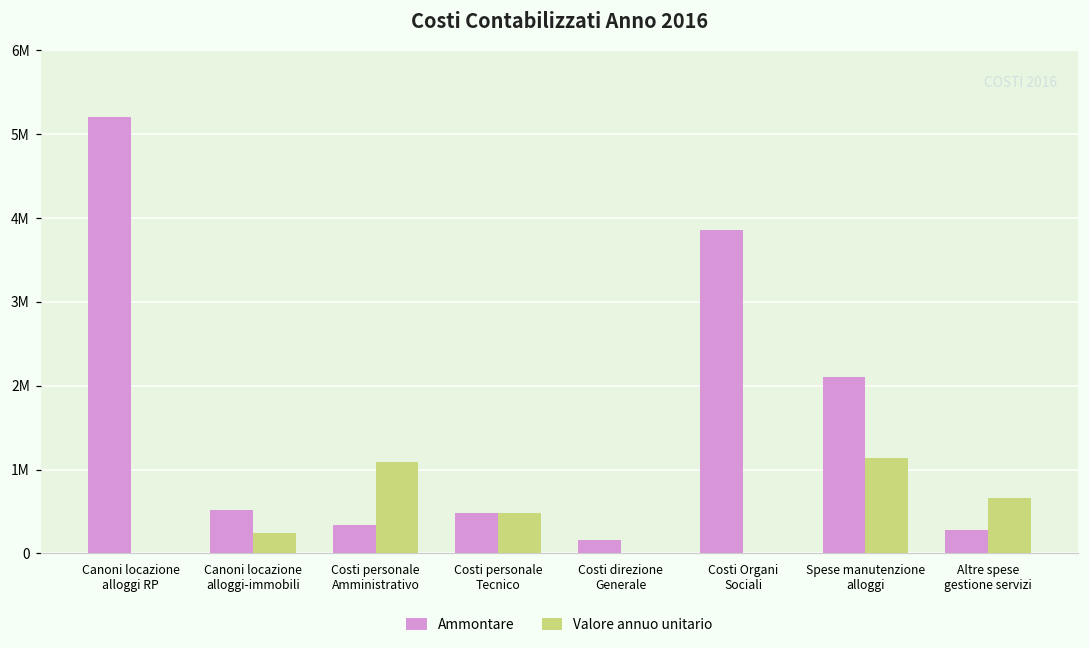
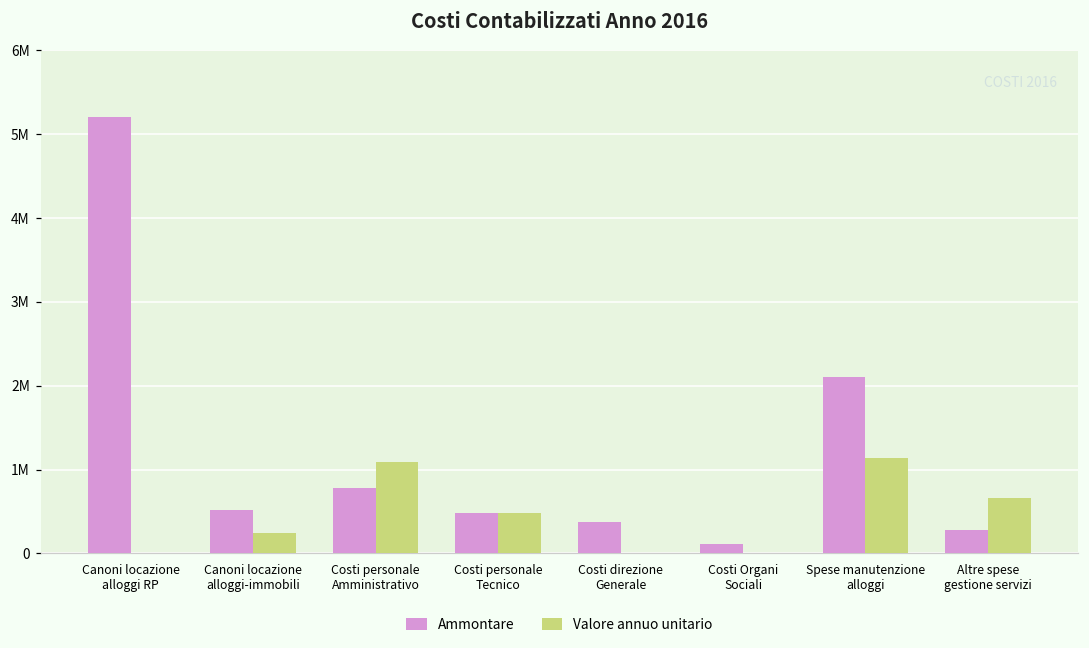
  {
    "Ammontare": {
      "Canoni locazione alloggi RP": 5200000,
      "Canoni locazione alloggi-immobili": 500000,
-     "Costi personale Amministrativo": 300000,
+     "Costi personale Amministrativo": 800000,
      "Costi personale Tecnico": 500000,
-     "Costi direzione Generale": 200000,
-     "Costi Organi Sociali": 3900000,
+     "Costi direzione Generale": 400000,
+     "Costi Organi Sociali": 100000,
      "Spese manutenzione alloggi": 2100000,
      "Altre spese gestione servizi": 300000
    },
    "Valore annuo unitario": {
      "Canoni locazione alloggi-immobili": 200000,
      "Costi personale Amministrativo": 1100000,
      "Costi personale Tecnico": 500000,
      "Costi Organi Sociali": 0,
      "Spese manutenzione alloggi": 1100000,
      "Altre spese gestione servizi": 700000
    }
  }
